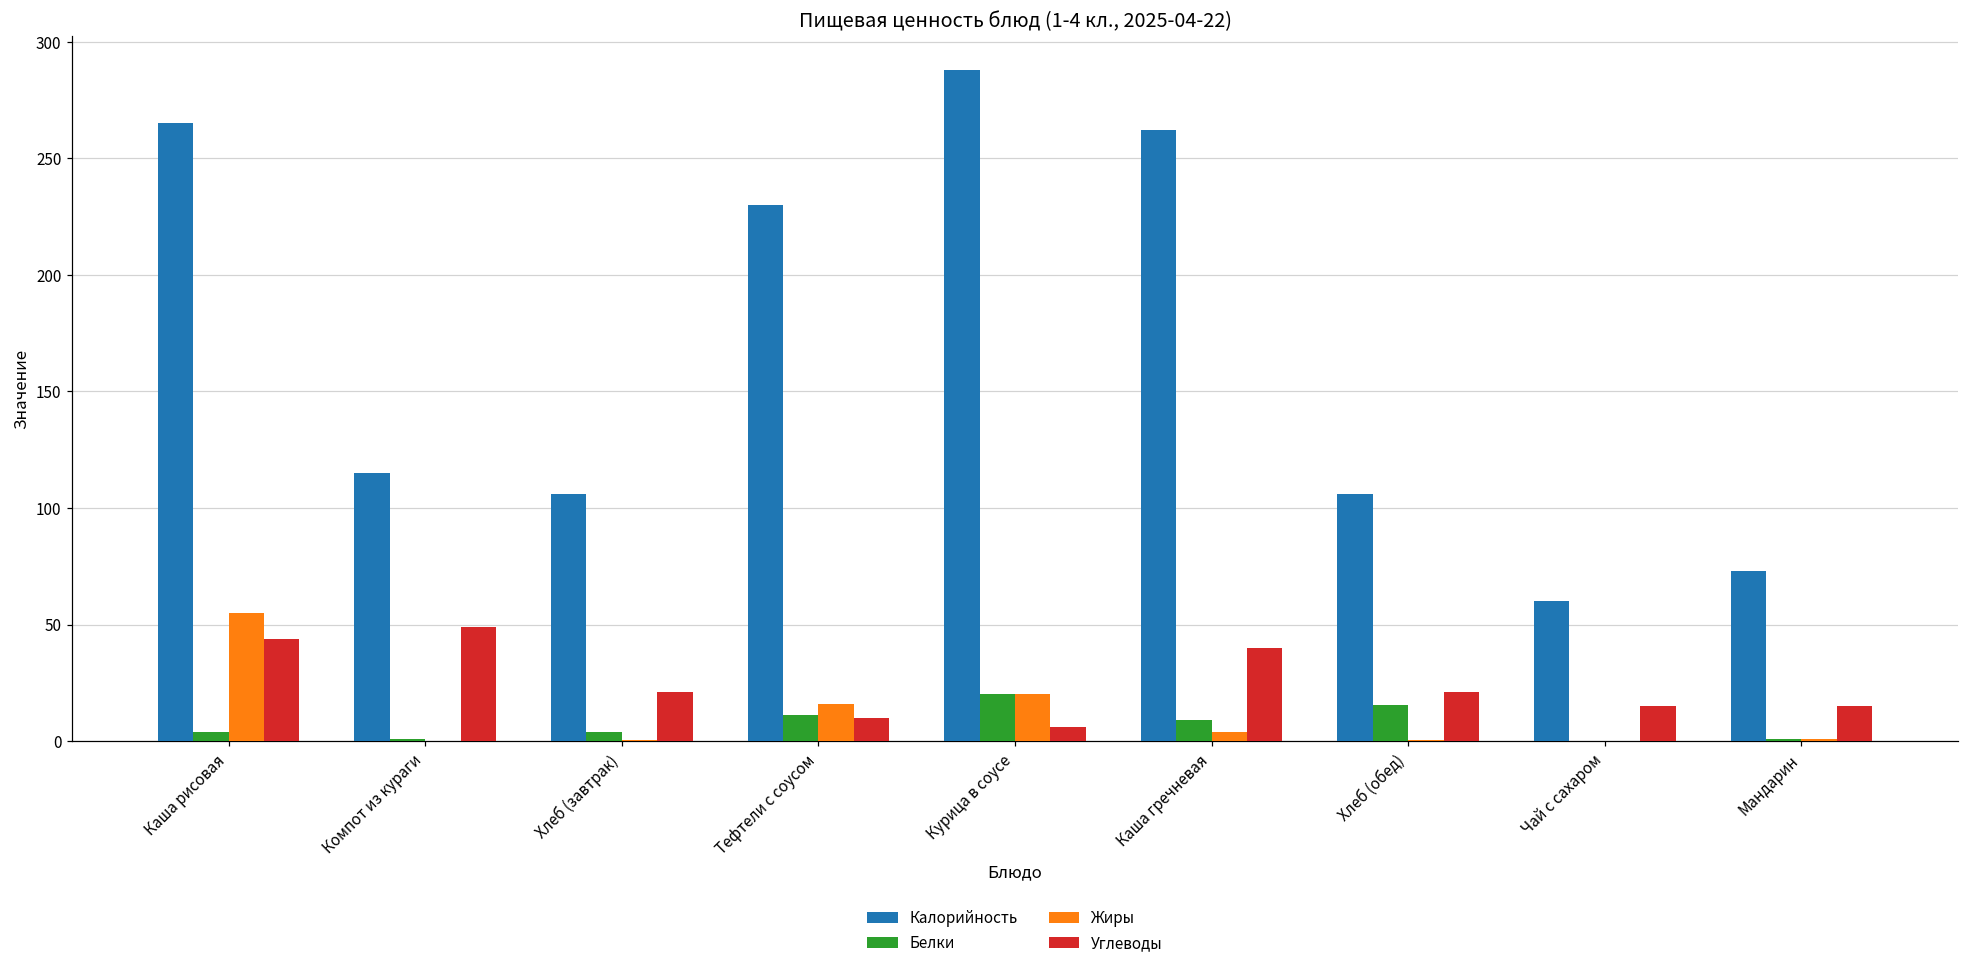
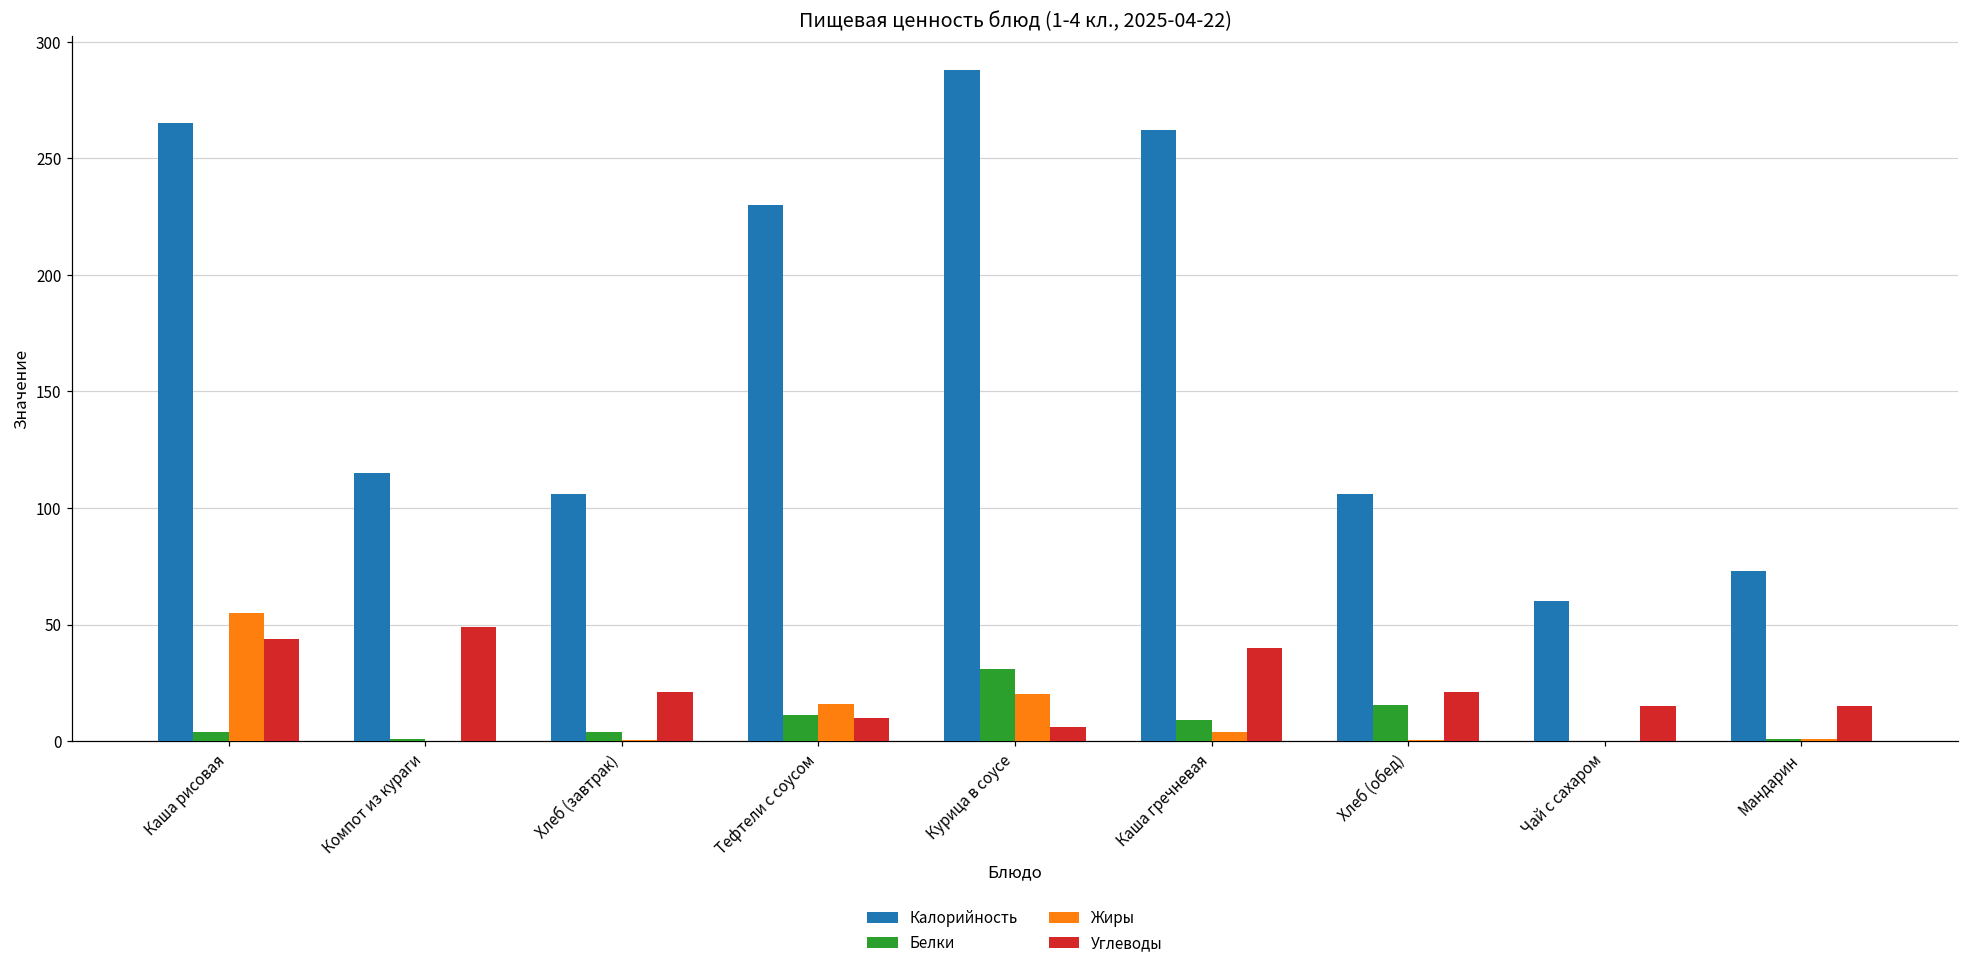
  {
    "Калорийность": {
      "Каша рисовая": 265,
      "Компот из кураги": 115,
      "Хлеб (завтрак)": 106,
      "Тефтели с соусом": 230,
      "Курица в соусе": 288,
      "Каша гречневая": 262,
      "Хлеб (обед)": 106,
      "Чай с сахаром": 60,
      "Мандарин": 73
    },
    "Белки": {
      "Каша рисовая": 4,
      "Хлеб (завтрак)": 4,
      "Тефтели с соусом": 11,
-     "Курица в соусе": 20,
+     "Курица в соусе": 31,
      "Каша гречневая": 9,
      "Хлеб (обед)": 15
    },
    "Жиры": {
      "Каша рисовая": 55,
      "Компот из кураги": 0,
      "Тефтели с соусом": 16,
      "Курица в соусе": 20,
      "Каша гречневая": 4,
      "Чай с сахаром": 0
    },
    "Углеводы": {
      "Каша рисовая": 44,
      "Компот из кураги": 49,
      "Хлеб (завтрак)": 21,
      "Тефтели с соусом": 10,
      "Курица в соусе": 6,
      "Каша гречневая": 40,
      "Хлеб (обед)": 21,
      "Чай с сахаром": 15,
      "Мандарин": 15
    }
  }
